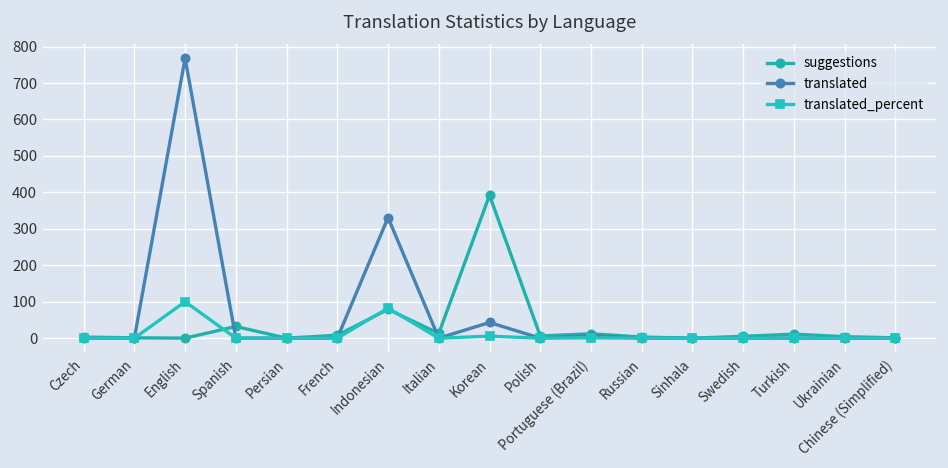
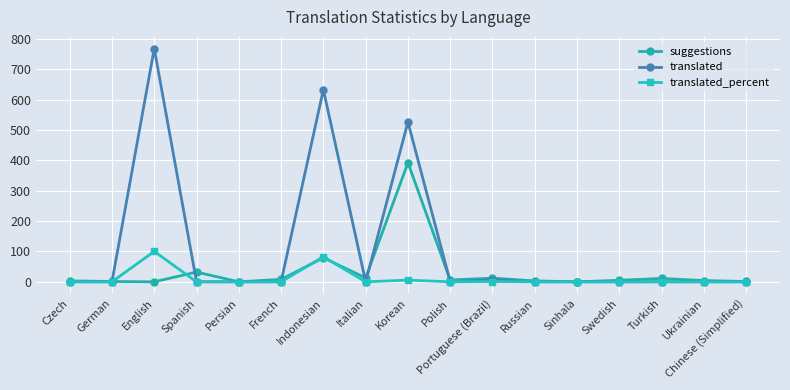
  {
    "translated": {
      "English": 770,
-     "Indonesian": 330,
-     "Korean": 40
+     "Indonesian": 630,
+     "Korean": 530
    }
  }
